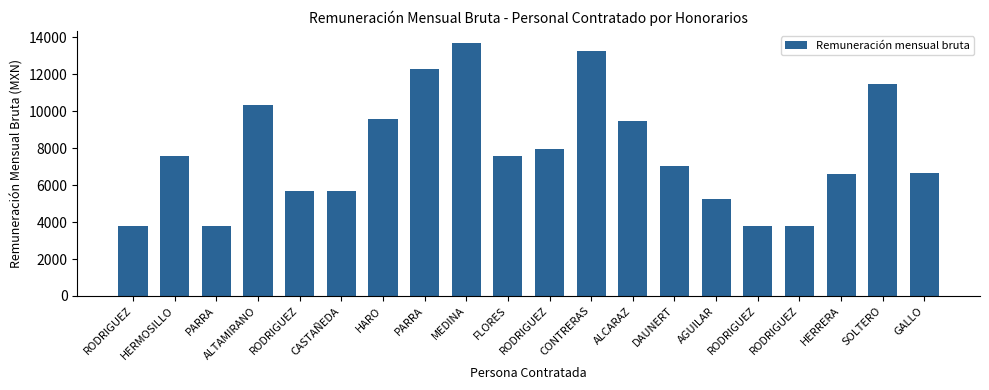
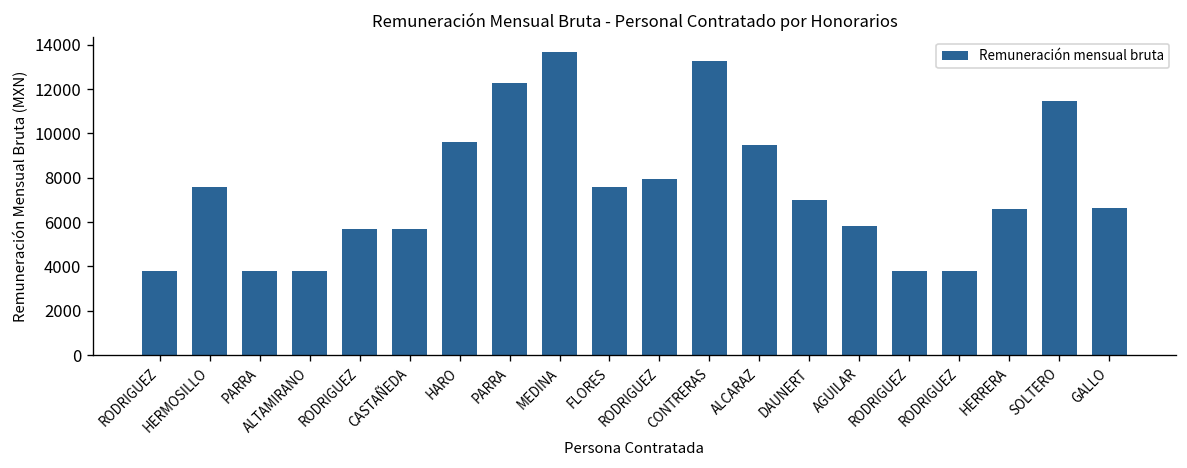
  {
    "HERMOSILLO": 7600,
-   "ALTAMIRANO": 10300,
+   "ALTAMIRANO": 3800,
    "CASTAÑEDA": 5700,
    "HARO": 9600,
    "MEDINA": 13700,
    "FLORES": 7600,
    "CONTRERAS": 13300,
    "ALCARAZ": 9500,
    "DAUNERT": 7000,
-   "AGUILAR": 5300,
+   "AGUILAR": 5800,
    "HERRERA": 6600,
    "SOLTERO": 11500,
    "GALLO": 6700
  }
